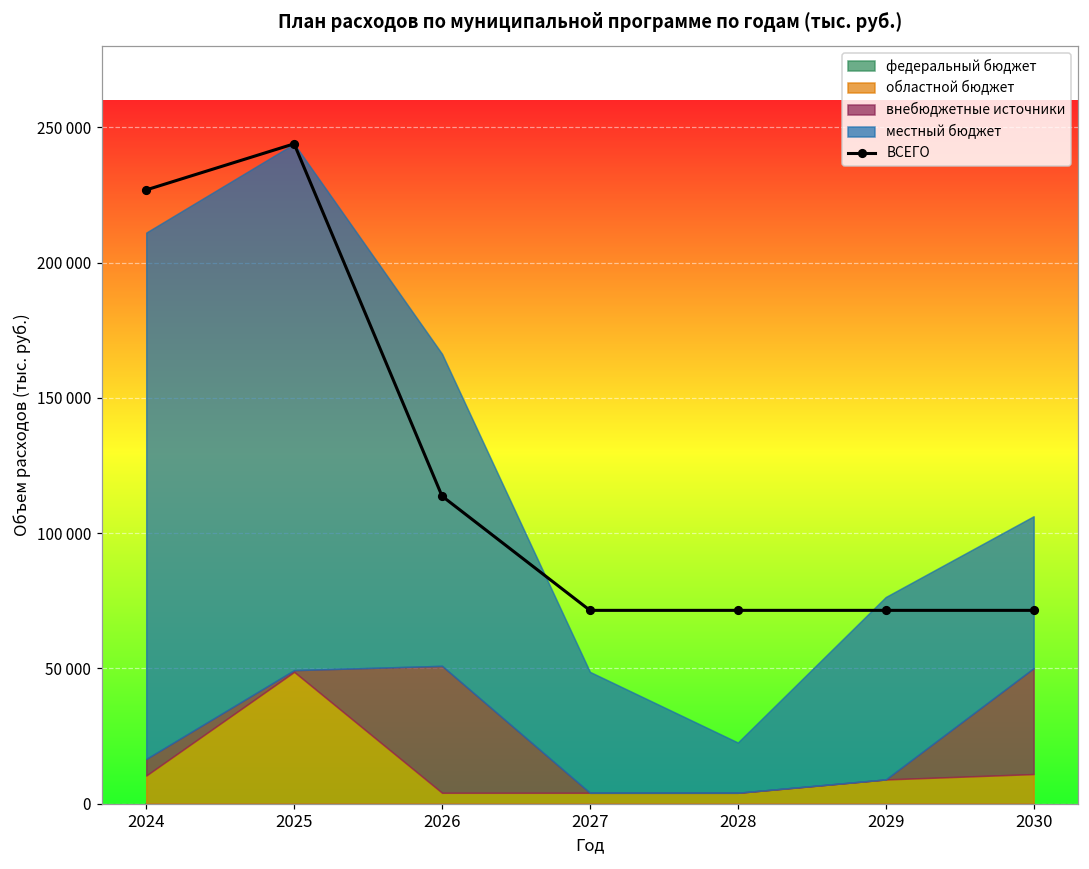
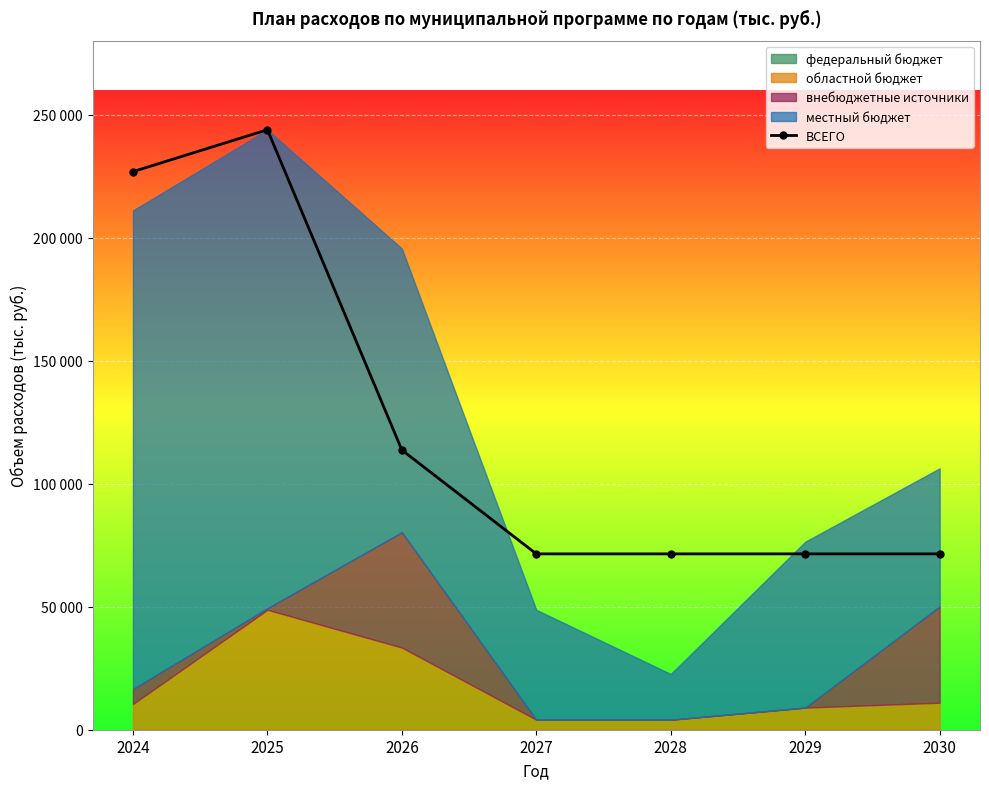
  {
    "ВСЕГО": {
      "2024": 227000,
      "2026": 114000,
      "2027": 71000,
      "2028": 71000,
      "2029": 71000,
      "2030": 71000
    },
    "федеральный бюджет": {
      "2024": 0,
      "2025": 0,
      "2026": 0,
      "2027": 0,
      "2028": 0,
      "2029": 0,
      "2030": 0
    },
    "областной бюджет": {
      "2024": 10000,
-     "2026": 4000,
+     "2026": 33000,
      "2030": 11000
    },
    "внебюджетные источники": {
      "2024": 6000,
      "2026": 47000,
      "2030": 39000
    },
    "местный бюджет": {
      "2024": 194000,
      "2026": 115000,
      "2027": 45000,
      "2028": 19000,
      "2029": 67000,
      "2030": 56000
    }
  }
